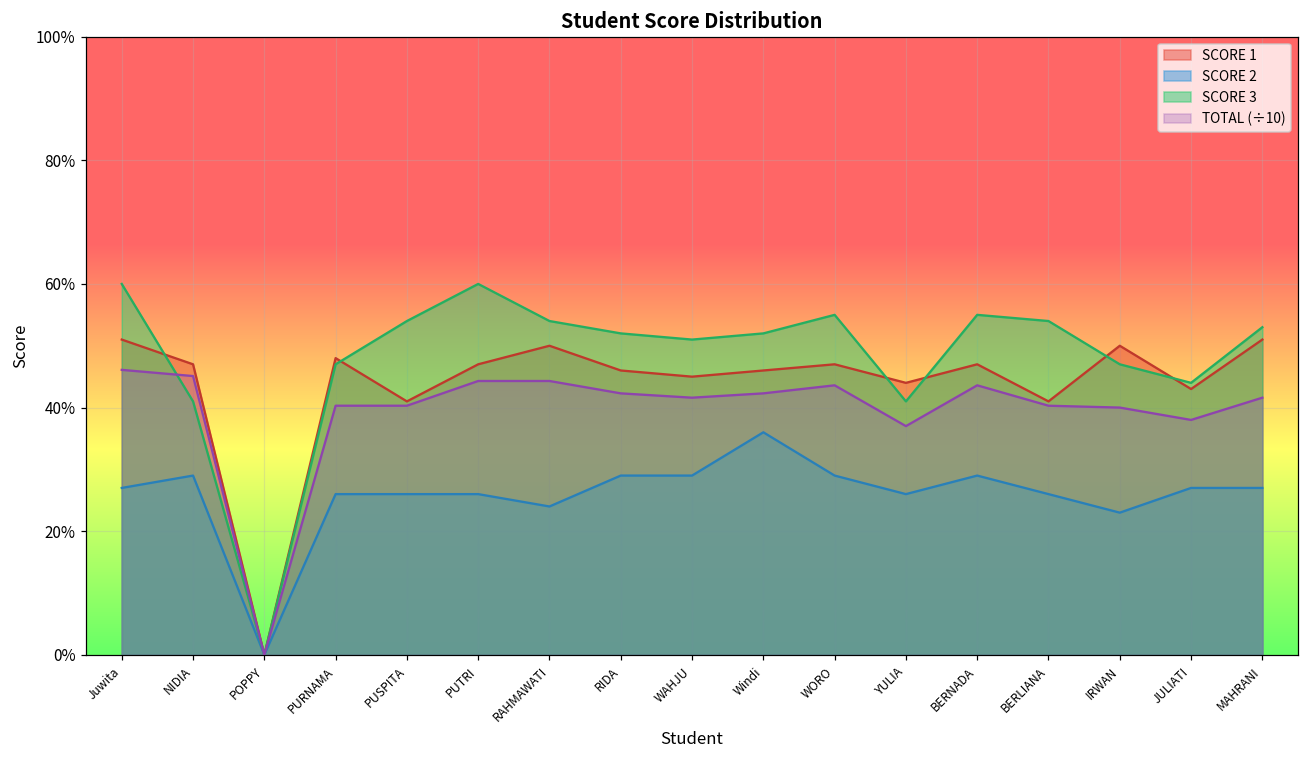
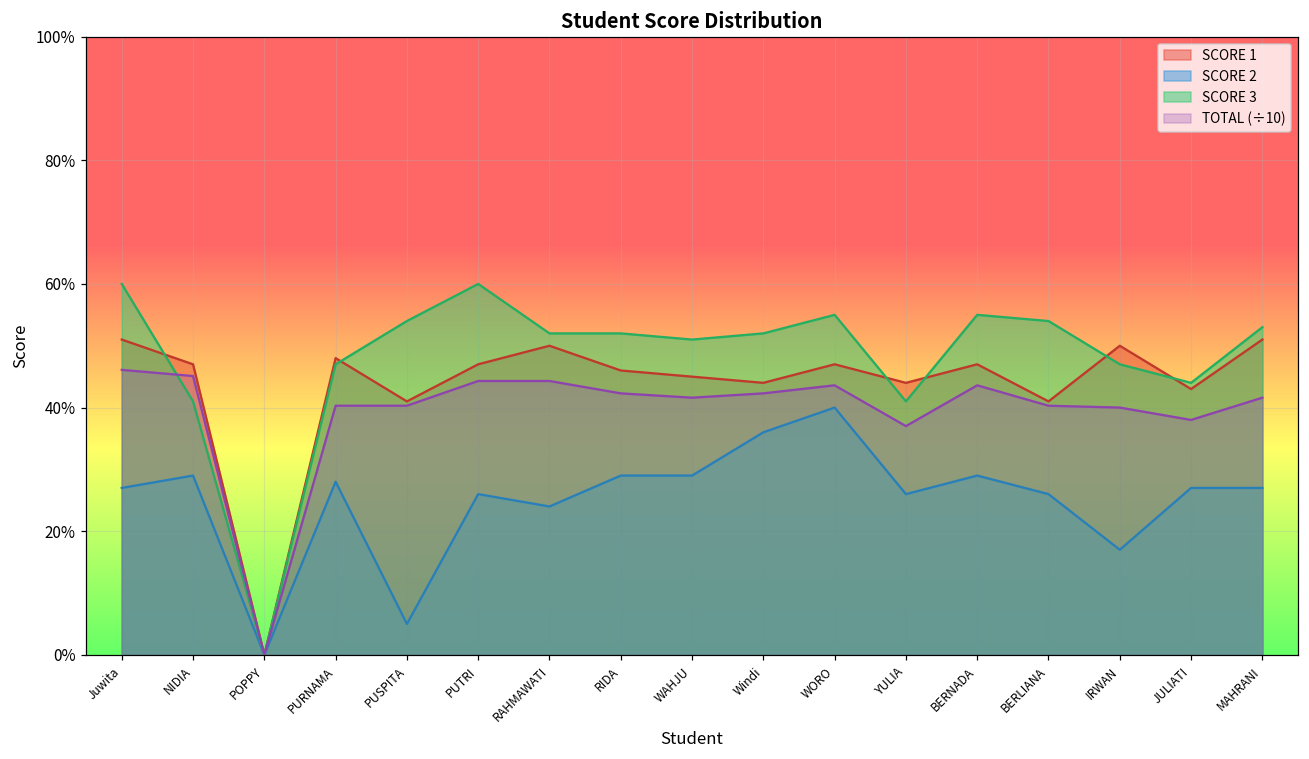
  {
    "SCORE 1": {
      "Juwita": "51%",
      "NIDIA": "47%",
      "PURNAMA": "48%",
      "PUSPITA": "41%",
      "PUTRI": "47%",
      "RAHMAWATI": "50%",
      "RIDA": "46%",
      "WAHJU": "45%",
-     "Windi": "46%",
+     "Windi": "44%",
      "WORO": "47%",
      "YULIA": "44%",
      "BERNADA": "47%",
      "BERLIANA": "41%",
      "IRWAN": "50%",
      "JULIATI": "43%",
      "MAHRANI": "51%"
    },
    "SCORE 2": {
      "Juwita": "27%",
      "NIDIA": "29%",
-     "PURNAMA": "26%",
-     "PUSPITA": "26%",
+     "PURNAMA": "28%",
+     "PUSPITA": "5%",
      "PUTRI": "26%",
      "RAHMAWATI": "24%",
      "RIDA": "29%",
      "WAHJU": "29%",
      "Windi": "36%",
-     "WORO": "29%",
+     "WORO": "40%",
      "YULIA": "26%",
      "BERNADA": "29%",
      "BERLIANA": "26%",
-     "IRWAN": "23%",
+     "IRWAN": "17%",
      "JULIATI": "27%",
      "MAHRANI": "27%"
    },
    "SCORE 3": {
      "Juwita": "60%",
      "NIDIA": "41%",
      "PURNAMA": "47%",
      "PUSPITA": "54%",
      "PUTRI": "60%",
-     "RAHMAWATI": "54%",
+     "RAHMAWATI": "52%",
      "RIDA": "52%",
      "WAHJU": "51%",
      "Windi": "52%",
      "WORO": "55%",
      "YULIA": "41%",
      "BERNADA": "55%",
      "BERLIANA": "54%",
      "IRWAN": "47%",
      "JULIATI": "44%",
      "MAHRANI": "53%"
    },
    "TOTAL (÷10)": {
      "Juwita": "46%",
      "NIDIA": "45%",
      "PURNAMA": "40%",
      "PUSPITA": "40%",
      "PUTRI": "44%",
      "RAHMAWATI": "44%",
      "RIDA": "42%",
      "WAHJU": "42%",
      "Windi": "42%",
      "WORO": "44%",
      "YULIA": "37%",
      "BERNADA": "44%",
      "BERLIANA": "40%",
      "IRWAN": "40%",
      "JULIATI": "38%",
      "MAHRANI": "42%"
    }
  }
